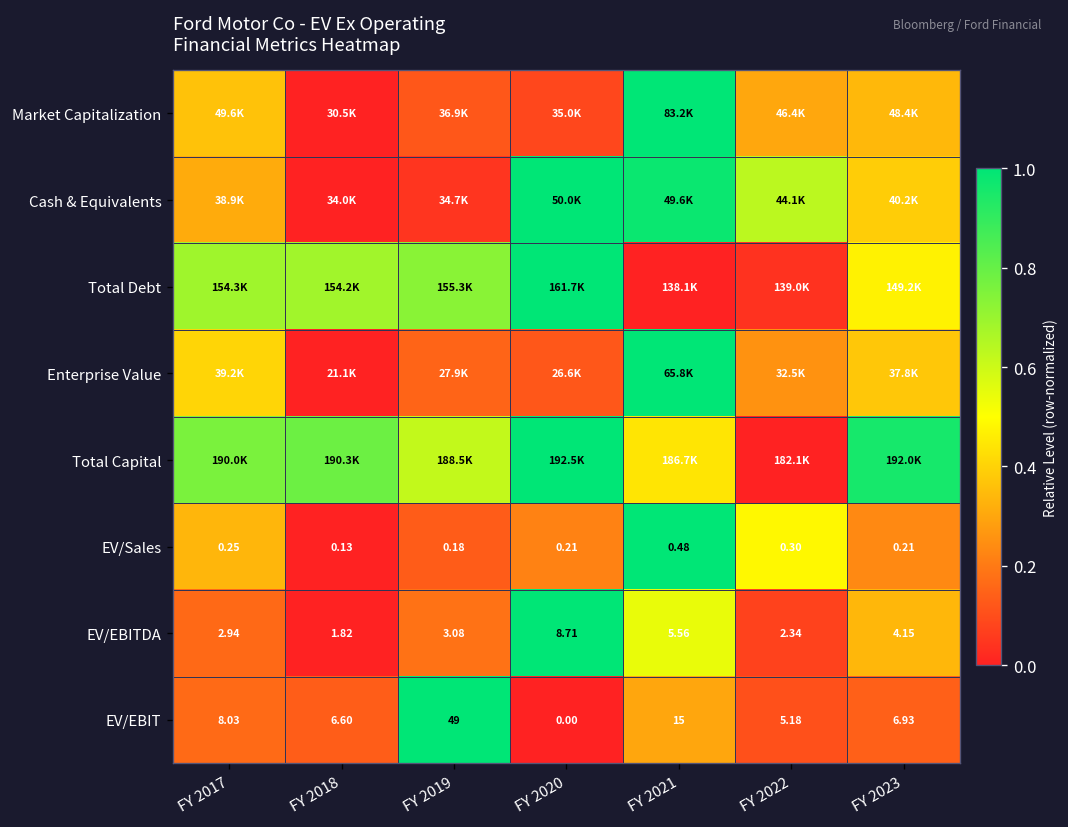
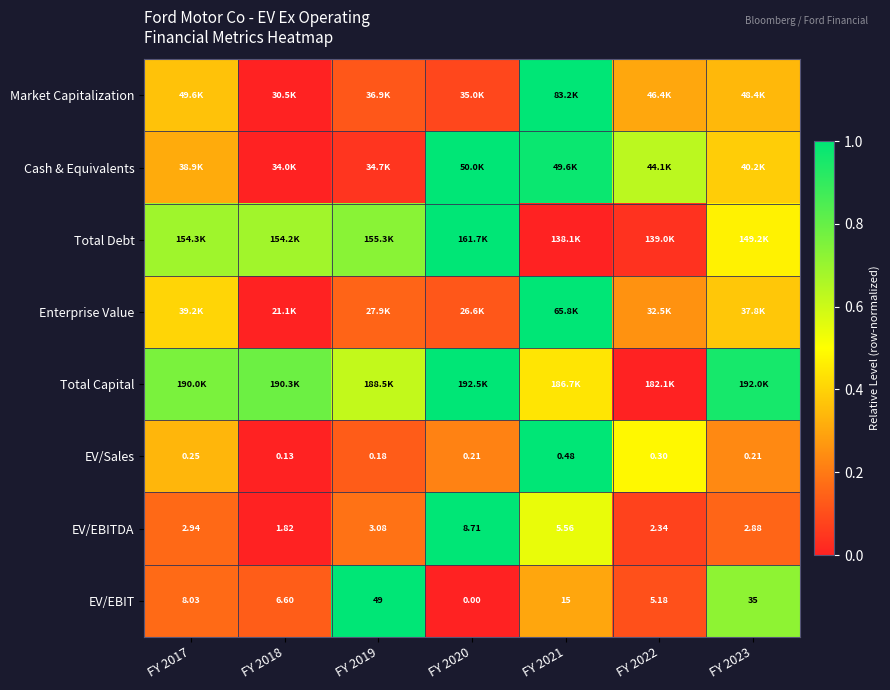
  {
    "Market Capitalization": {
      "FY 2017": "49.6K",
      "FY 2018": "30.5K",
      "FY 2019": "36.9K",
      "FY 2020": "35.0K",
      "FY 2021": "83.2K",
      "FY 2022": "46.4K",
      "FY 2023": "48.4K"
    },
    "Cash & Equivalents": {
      "FY 2017": "38.9K",
      "FY 2018": "34.0K",
      "FY 2019": "34.7K",
      "FY 2020": "50.0K",
      "FY 2021": "49.6K",
      "FY 2022": "44.1K",
      "FY 2023": "40.2K"
    },
    "Total Debt": {
      "FY 2017": "154.3K",
      "FY 2018": "154.2K",
      "FY 2019": "155.3K",
      "FY 2020": "161.7K",
      "FY 2021": "138.1K",
      "FY 2022": "139.0K",
      "FY 2023": "149.2K"
    },
    "Enterprise Value": {
      "FY 2017": "39.2K",
      "FY 2018": "21.1K",
      "FY 2019": "27.9K",
      "FY 2020": "26.6K",
      "FY 2021": "65.8K",
      "FY 2022": "32.5K",
      "FY 2023": "37.8K"
    },
    "Total Capital": {
      "FY 2017": "190.0K",
      "FY 2018": "190.3K",
      "FY 2019": "188.5K",
      "FY 2020": "192.5K",
      "FY 2021": "186.7K",
      "FY 2022": "182.1K",
      "FY 2023": "192.0K"
    },
    "EV/Sales": {
      "FY 2017": "0.25",
      "FY 2018": "0.13",
      "FY 2019": "0.18",
      "FY 2020": "0.21",
      "FY 2021": "0.48",
      "FY 2022": "0.30",
      "FY 2023": "0.21"
    },
    "EV/EBITDA": {
      "FY 2017": "2.94",
      "FY 2018": "1.82",
      "FY 2019": "3.08",
      "FY 2020": "8.71",
      "FY 2021": "5.56",
      "FY 2022": "2.34",
-     "FY 2023": "4.15"
+     "FY 2023": "2.88"
    },
    "EV/EBIT": {
      "FY 2017": "8.03",
      "FY 2018": "6.60",
      "FY 2019": "49",
      "FY 2020": "0.00",
      "FY 2021": "15",
      "FY 2022": "5.18",
-     "FY 2023": "6.93"
+     "FY 2023": "35"
    }
  }
